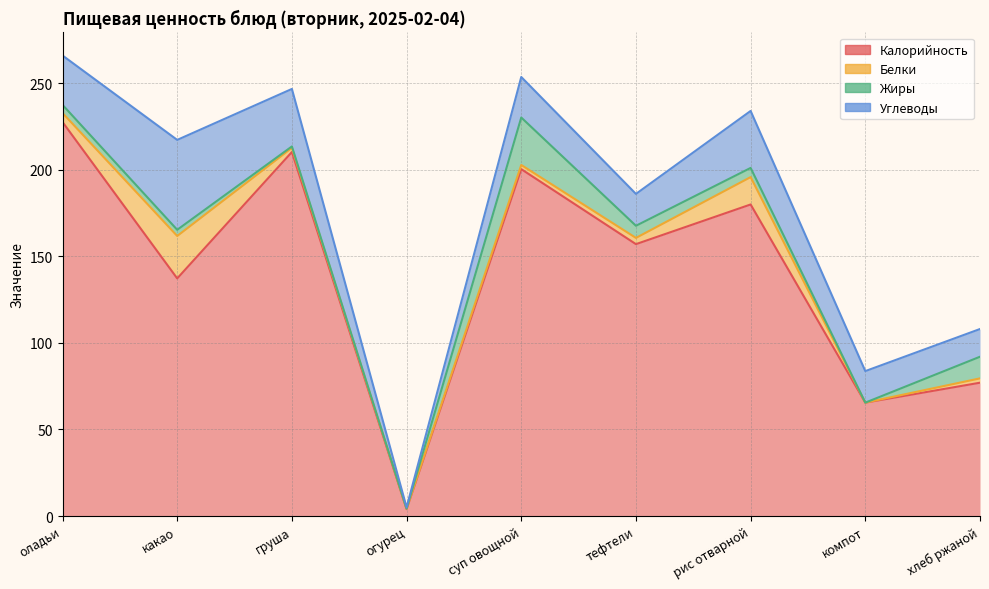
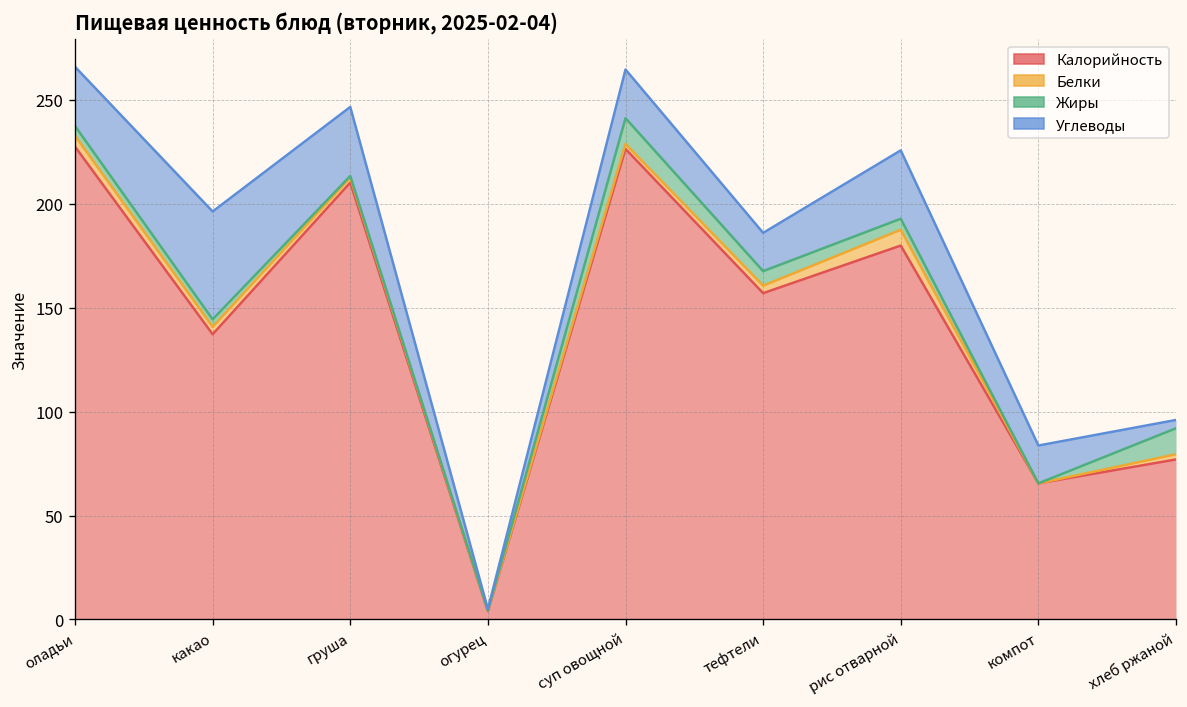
  {
    "Калорийность": {
      "оладьи": 228,
      "какао": 137,
      "груша": 210,
-     "суп овощной": 200,
+     "суп овощной": 226,
      "тефтели": 157,
      "рис отварной": 180,
      "хлеб ржаной": 77
    },
    "Белки": {
      "оладьи": 5,
-     "какао": 25,
+     "какао": 4,
      "суп овощной": 2,
      "тефтели": 4,
-     "рис отварной": 16,
+     "рис отварной": 8,
      "хлеб ржаной": 3
    },
    "Жиры": {
      "оладьи": 5,
      "какао": 4,
-     "суп овощной": 27,
+     "суп овощной": 12,
      "тефтели": 7,
      "рис отварной": 5,
      "хлеб ржаной": 13
    },
    "Углеводы": {
      "оладьи": 29,
      "какао": 52,
      "груша": 33,
      "суп овощной": 23,
      "тефтели": 18,
      "рис отварной": 33,
      "компот": 18,
-     "хлеб ржаной": 16
+     "хлеб ржаной": 4
    }
  }
